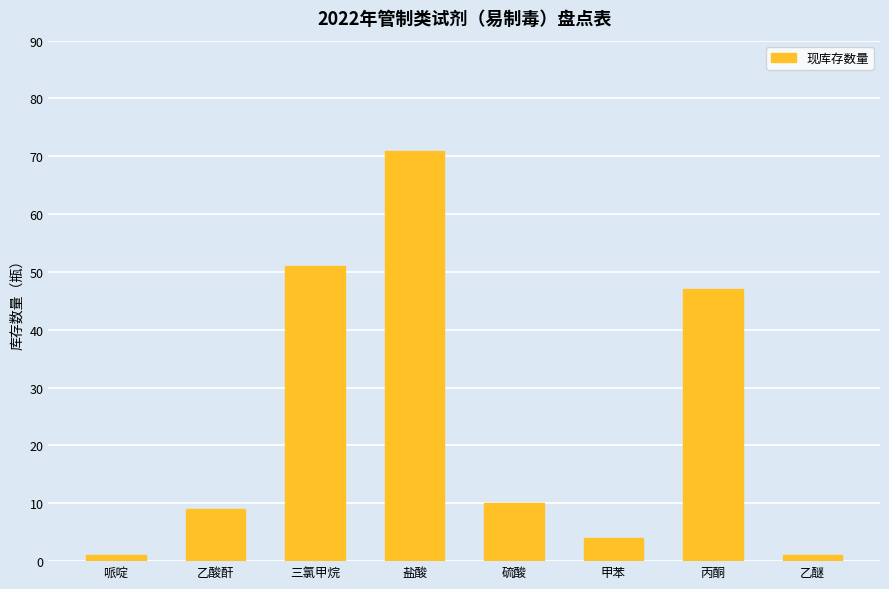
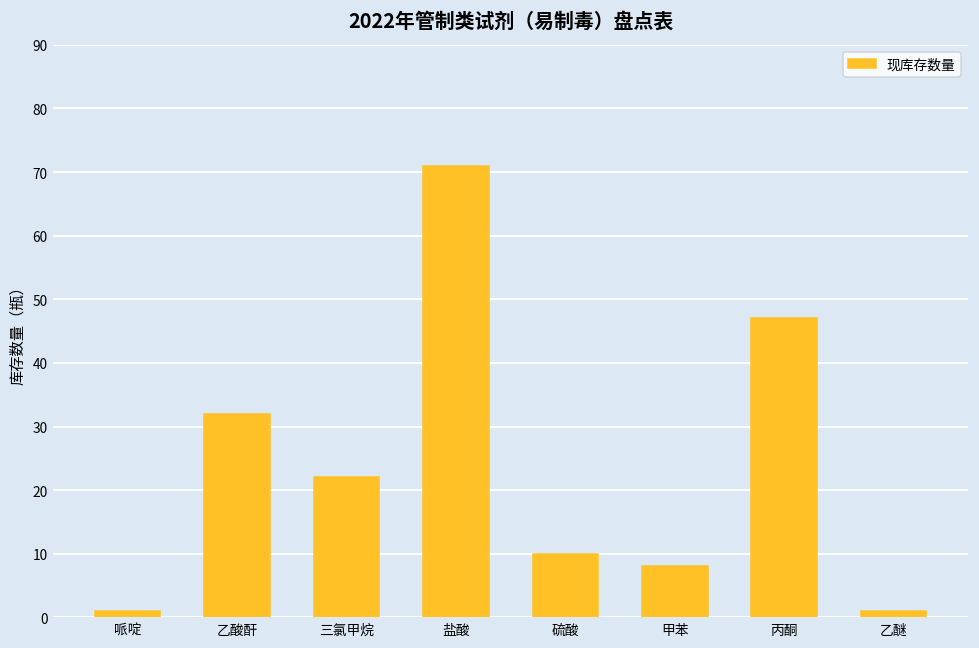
  {
    "哌啶": 1,
-   "乙酸酐": 9,
-   "三氯甲烷": 51,
+   "乙酸酐": 32,
+   "三氯甲烷": 22,
    "盐酸": 71,
    "硫酸": 10,
-   "甲苯": 4,
+   "甲苯": 8,
    "丙酮": 47,
    "乙醚": 1
  }
